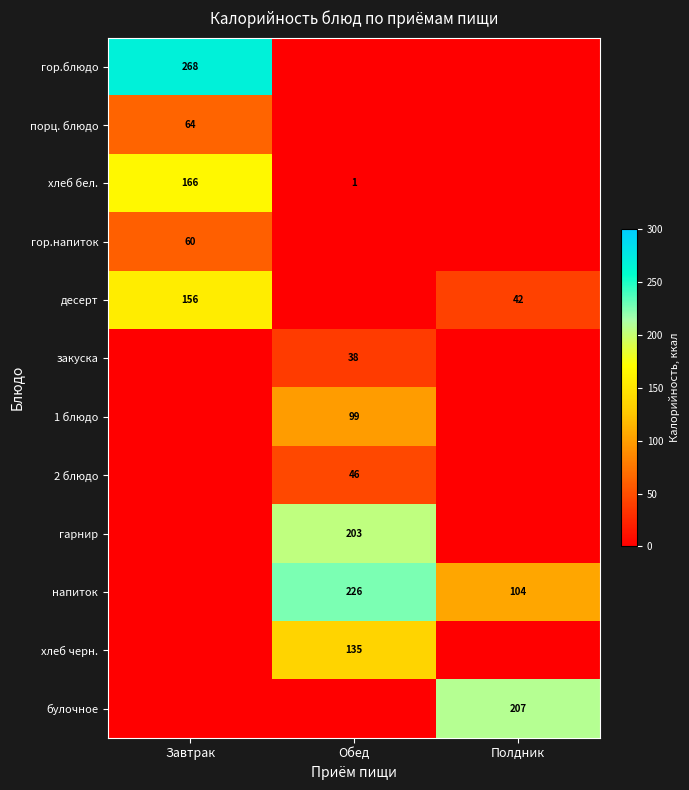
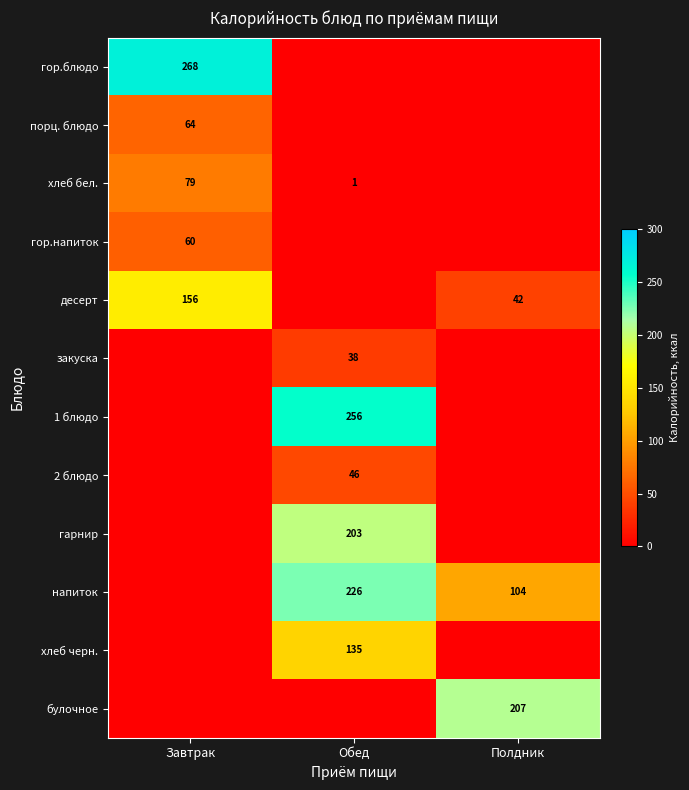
  {
    "гор.блюдо": {
      "Завтрак": 268
    },
    "порц. блюдо": {
      "Завтрак": 64
    },
    "хлеб бел.": {
-     "Завтрак": 166,
+     "Завтрак": 79,
      "Обед": 1
    },
    "гор.напиток": {
      "Завтрак": 60
    },
    "десерт": {
      "Завтрак": 156,
      "Полдник": 42
    },
    "закуска": {
      "Обед": 38
    },
    "1 блюдо": {
-     "Обед": 99
+     "Обед": 256
    },
    "2 блюдо": {
      "Обед": 46
    },
    "гарнир": {
      "Обед": 203
    },
    "напиток": {
      "Обед": 226,
      "Полдник": 104
    },
    "хлеб черн.": {
      "Обед": 135
    },
    "булочное": {
      "Полдник": 207
    }
  }
